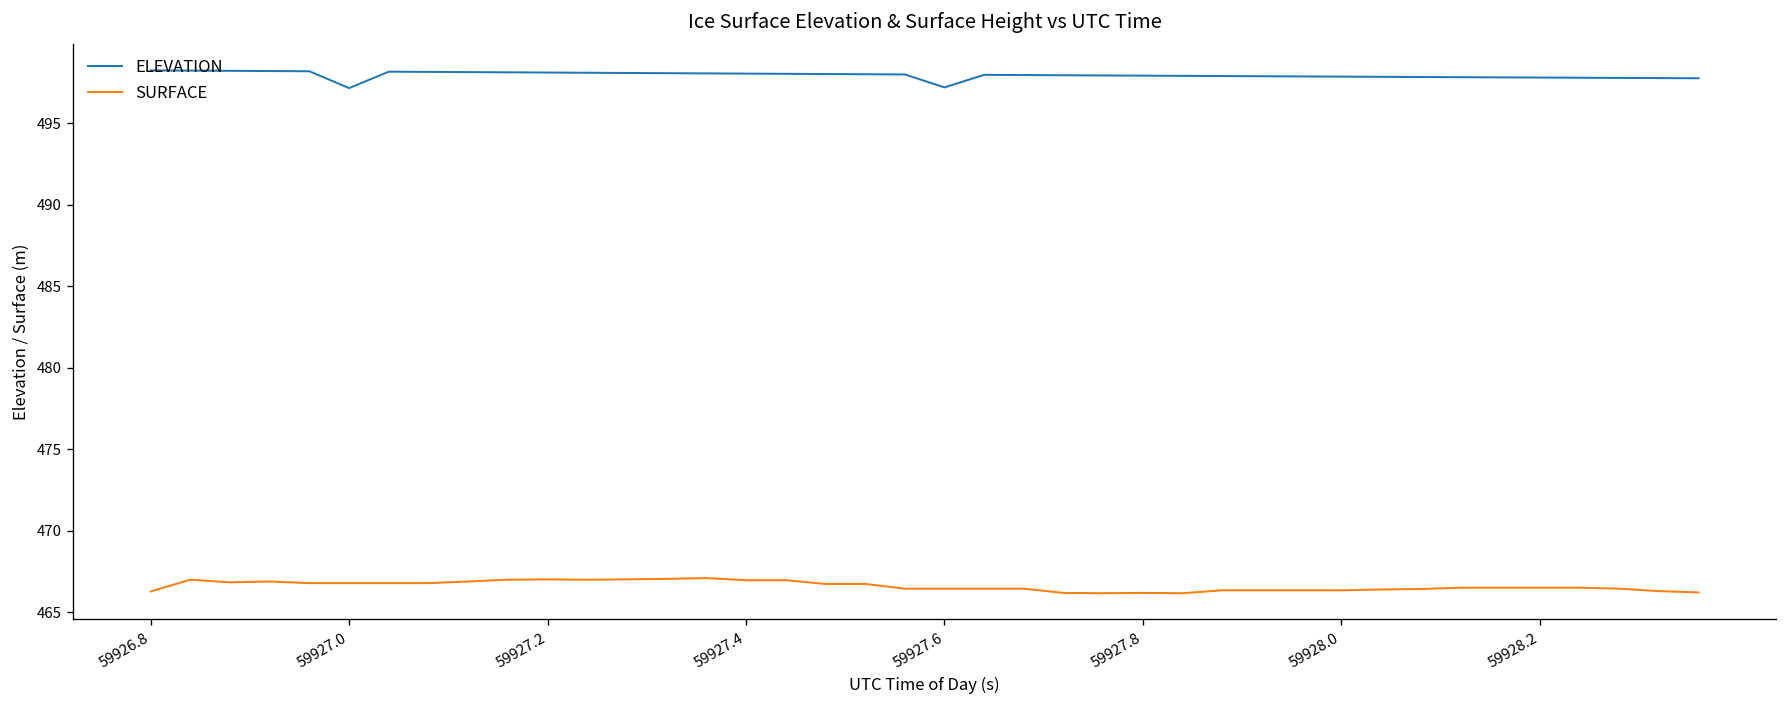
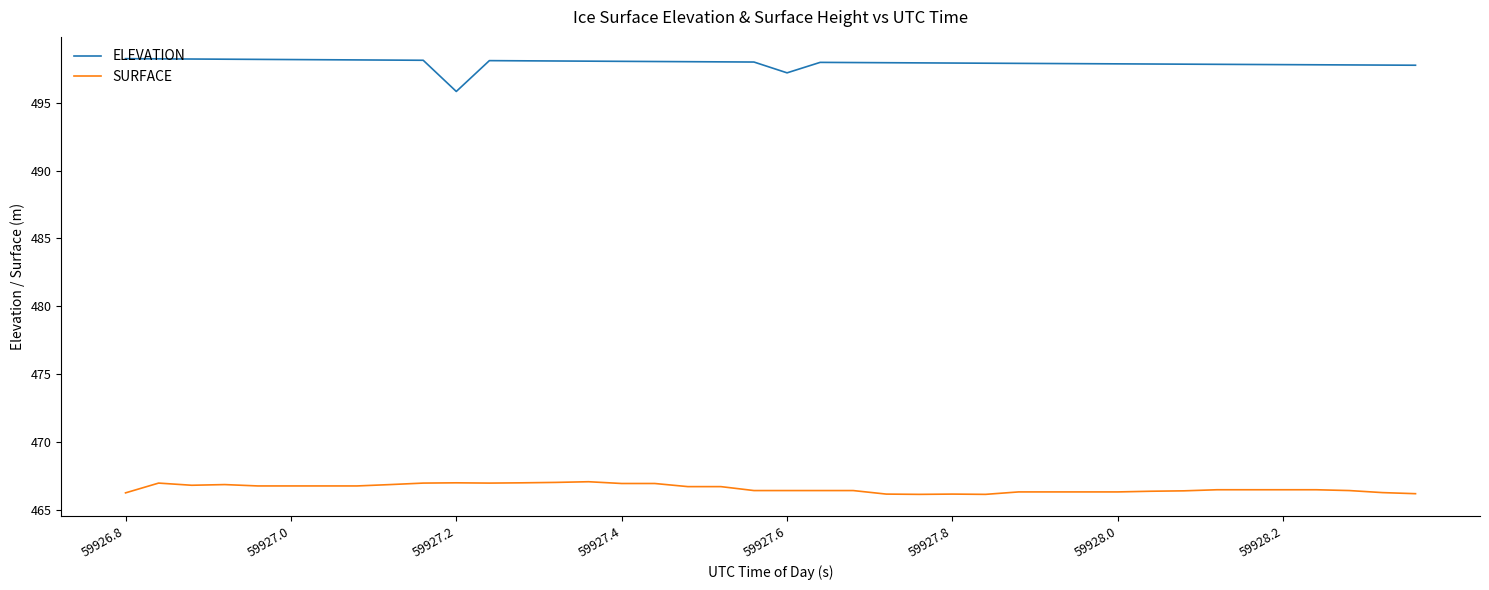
  {
    "ELEVATION": {
      "59926.8": 498.2,
-     "59927.0": 497.1,
-     "59927.2": 498.1,
+     "59927.0": 498.2,
+     "59927.2": 495.8,
      "59927.4": 498.0,
      "59927.6": 497.2,
      "59927.8": 497.9,
      "59928.0": 497.9,
      "59928.2": 497.8
    },
    "SURFACE": {
      "59926.8": 466.3,
      "59927.0": 466.8,
      "59927.2": 467.0,
      "59927.4": 467.0,
      "59927.6": 466.5,
      "59927.8": 466.2,
      "59928.0": 466.4,
      "59928.2": 466.5
    }
  }
